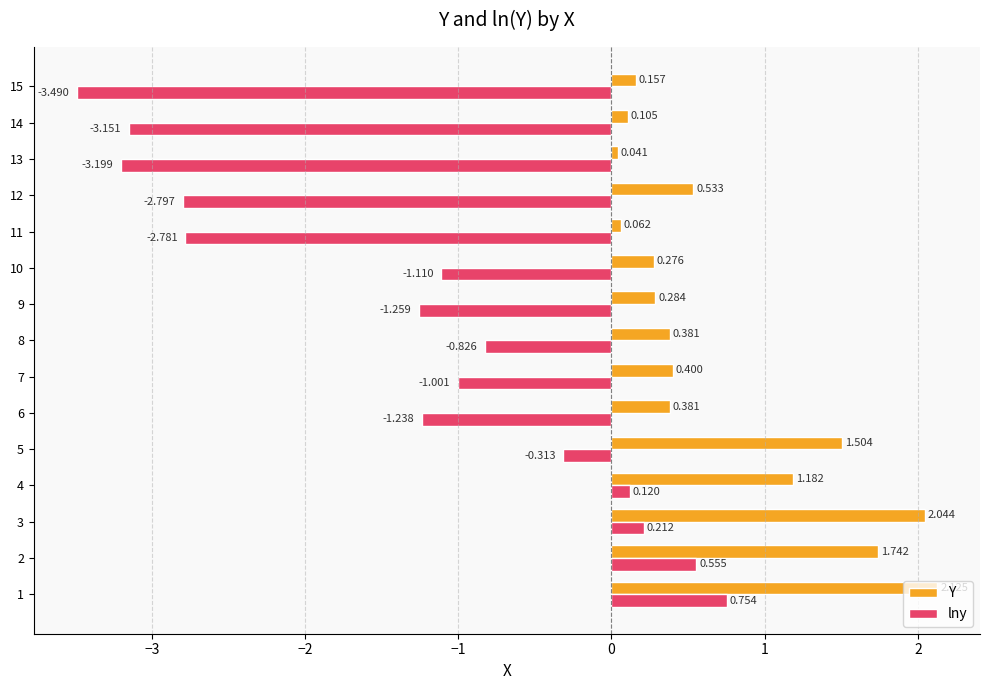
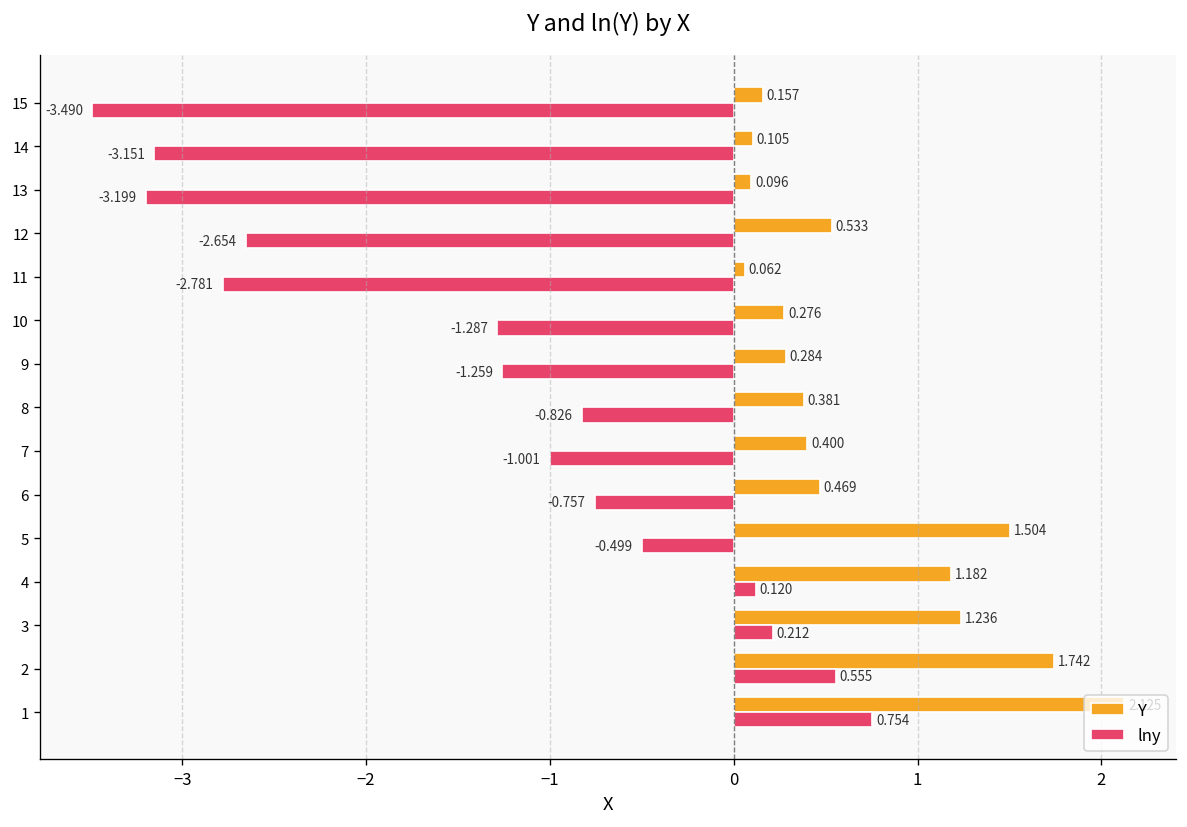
  {
    "Y": {
      "15": 0.157,
      "14": 0.105,
-     "13": 0.041,
+     "13": 0.096,
      "12": 0.533,
      "11": 0.062,
      "10": 0.276,
      "9": 0.284,
      "8": 0.381,
      "7": 0.400,
-     "6": 0.381,
+     "6": 0.469,
      "5": 1.504,
      "4": 1.182,
-     "3": 2.044,
+     "3": 1.236,
      "2": 1.742
    },
    "lny": {
      "15": -3.490,
      "14": -3.151,
      "13": -3.199,
-     "12": -2.797,
+     "12": -2.654,
      "11": -2.781,
-     "10": -1.110,
+     "10": -1.287,
      "9": -1.259,
      "8": -0.826,
      "7": -1.001,
-     "6": -1.238,
-     "5": -0.313,
+     "6": -0.757,
+     "5": -0.499,
      "4": 0.120,
      "3": 0.212,
      "2": 0.555,
      "1": 0.754
    }
  }
